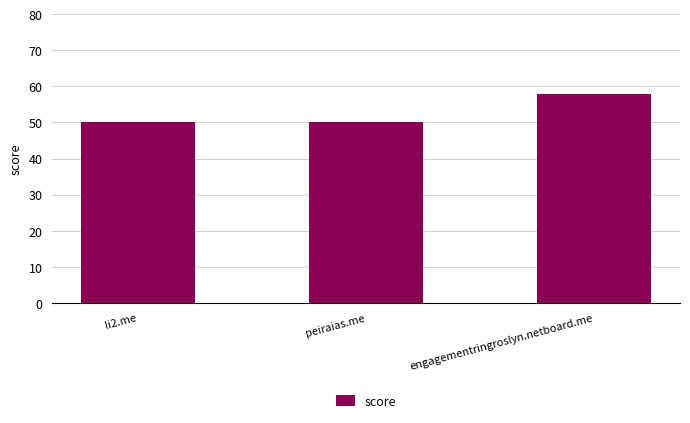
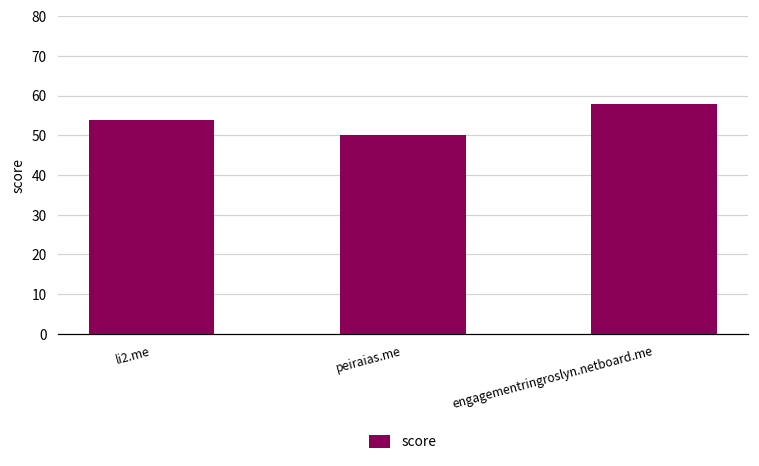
  {
-   "li2.me": 50,
+   "li2.me": 54,
    "peiraias.me": 50,
    "engagementringroslyn.netboard.me": 58
  }
